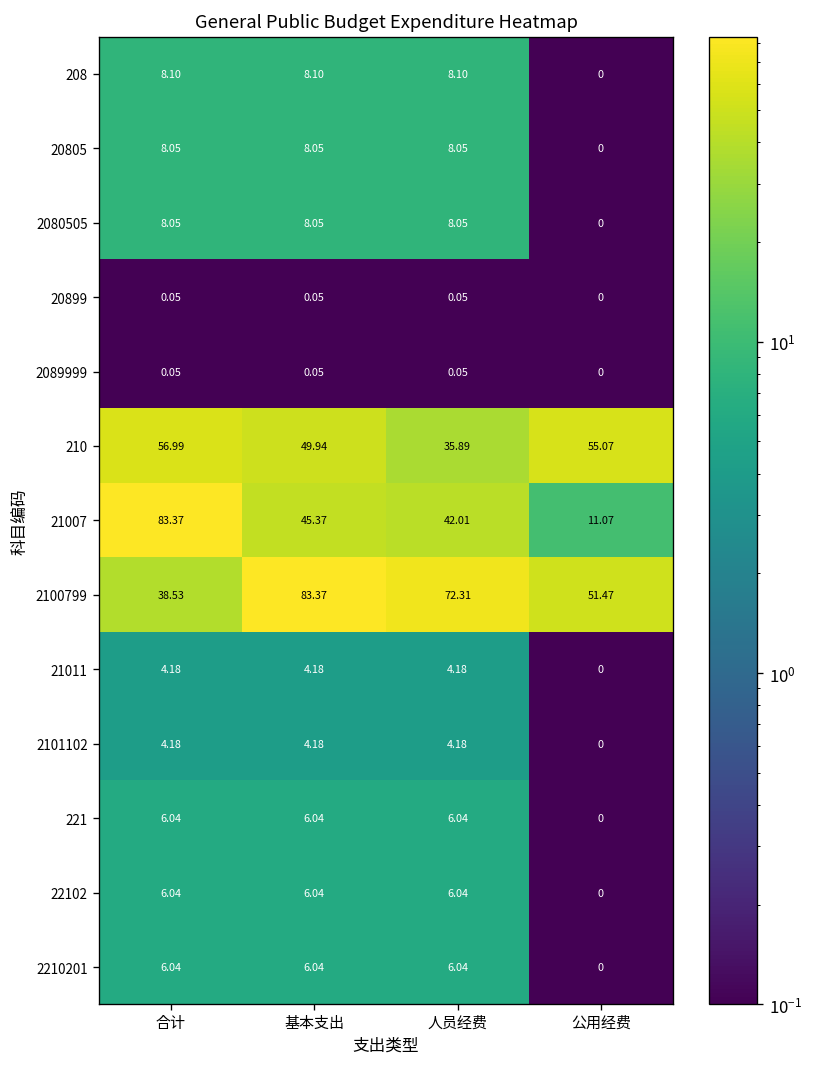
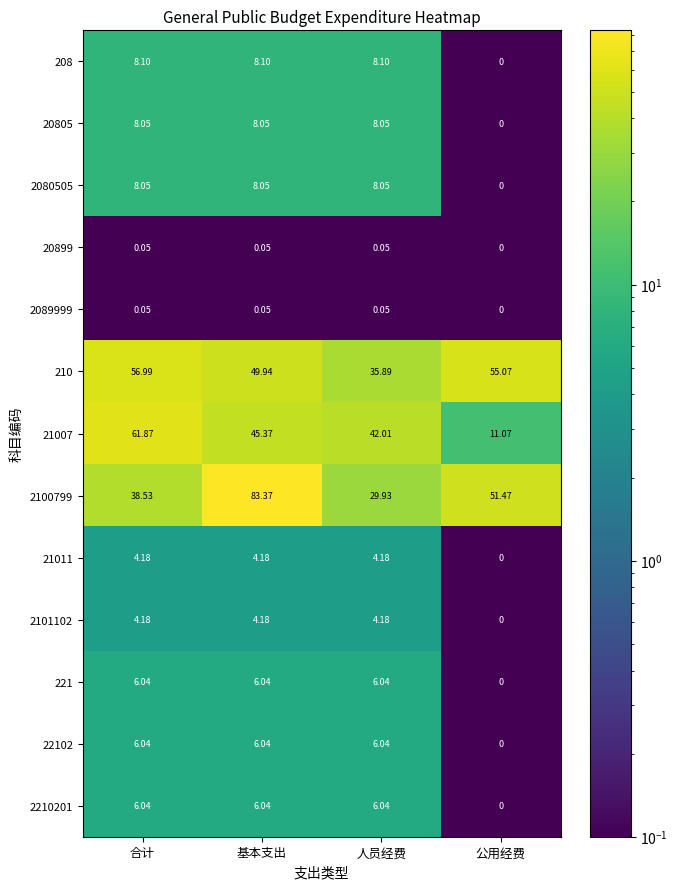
  {
    "208": {
      "合计": 8.10,
      "基本支出": 8.10,
      "人员经费": 8.10,
      "公用经费": 0
    },
    "20805": {
      "合计": 8.05,
      "基本支出": 8.05,
      "人员经费": 8.05,
      "公用经费": 0
    },
    "2080505": {
      "合计": 8.05,
      "基本支出": 8.05,
      "人员经费": 8.05,
      "公用经费": 0
    },
    "20899": {
      "合计": 0.05,
      "基本支出": 0.05,
      "人员经费": 0.05,
      "公用经费": 0
    },
    "2089999": {
      "合计": 0.05,
      "基本支出": 0.05,
      "人员经费": 0.05,
      "公用经费": 0
    },
    "210": {
      "合计": 56.99,
      "基本支出": 49.94,
      "人员经费": 35.89,
      "公用经费": 55.07
    },
    "21007": {
-     "合计": 83.37,
+     "合计": 61.87,
      "基本支出": 45.37,
      "人员经费": 42.01,
      "公用经费": 11.07
    },
    "2100799": {
      "合计": 38.53,
      "基本支出": 83.37,
-     "人员经费": 72.31,
+     "人员经费": 29.93,
      "公用经费": 51.47
    },
    "21011": {
      "合计": 4.18,
      "基本支出": 4.18,
      "人员经费": 4.18,
      "公用经费": 0
    },
    "2101102": {
      "合计": 4.18,
      "基本支出": 4.18,
      "人员经费": 4.18,
      "公用经费": 0
    },
    "221": {
      "合计": 6.04,
      "基本支出": 6.04,
      "人员经费": 6.04,
      "公用经费": 0
    },
    "22102": {
      "合计": 6.04,
      "基本支出": 6.04,
      "人员经费": 6.04,
      "公用经费": 0
    },
    "2210201": {
      "合计": 6.04,
      "基本支出": 6.04,
      "人员经费": 6.04,
      "公用经费": 0
    }
  }
